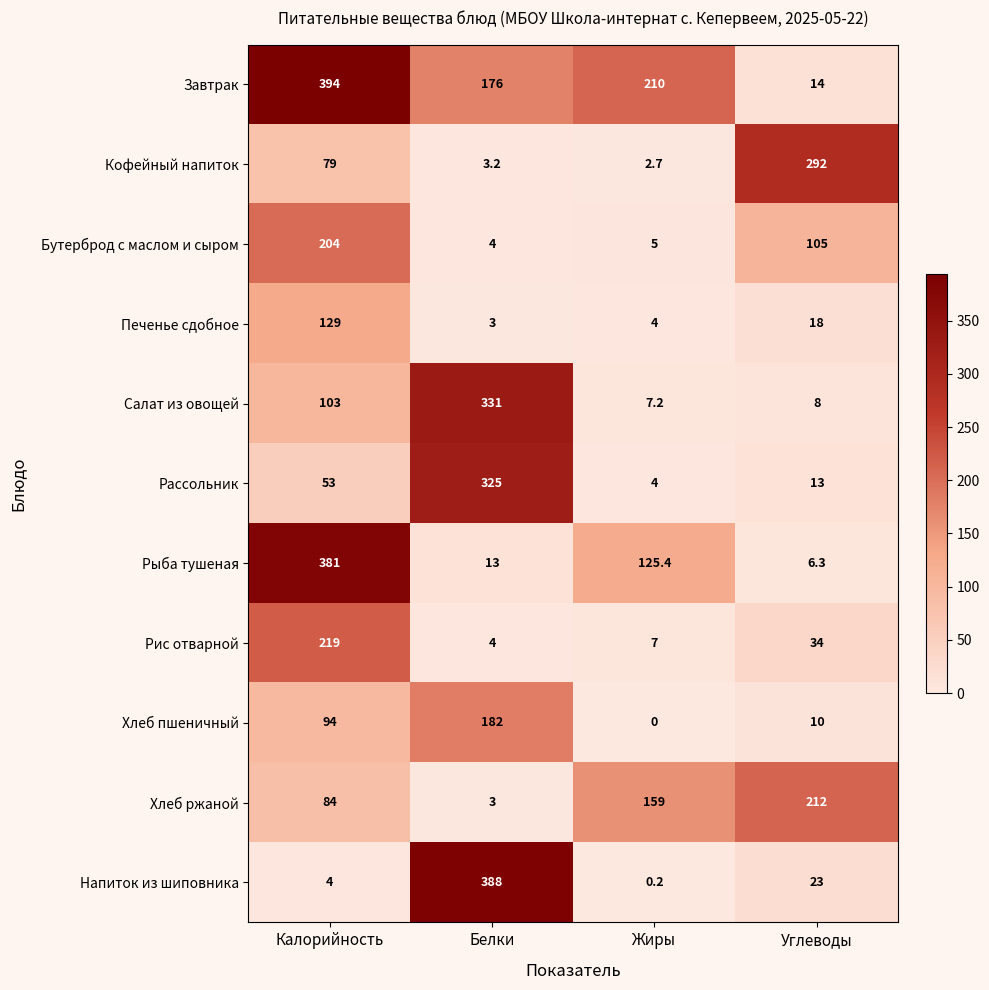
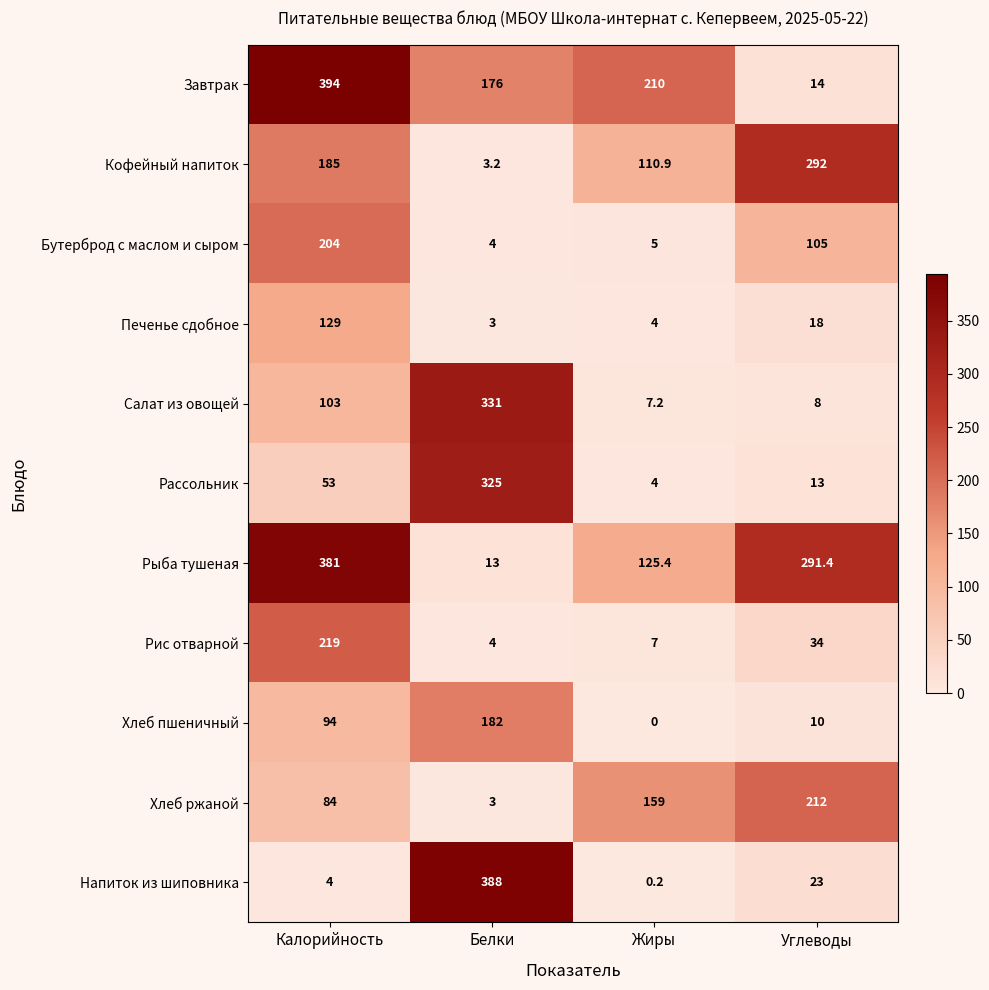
  {
    "Завтрак": {
      "Калорийность": 394,
      "Белки": 176,
      "Жиры": 210,
      "Углеводы": 14
    },
    "Кофейный напиток": {
-     "Калорийность": 79,
+     "Калорийность": 185,
      "Белки": 3.2,
-     "Жиры": 2.7,
+     "Жиры": 110.9,
      "Углеводы": 292
    },
    "Бутерброд с маслом и сыром": {
      "Калорийность": 204,
      "Белки": 4,
      "Жиры": 5,
      "Углеводы": 105
    },
    "Печенье сдобное": {
      "Калорийность": 129,
      "Белки": 3,
      "Жиры": 4,
      "Углеводы": 18
    },
    "Салат из овощей": {
      "Калорийность": 103,
      "Белки": 331,
      "Жиры": 7.2,
      "Углеводы": 8
    },
    "Рассольник": {
      "Калорийность": 53,
      "Белки": 325,
      "Жиры": 4,
      "Углеводы": 13
    },
    "Рыба тушеная": {
      "Калорийность": 381,
      "Белки": 13,
      "Жиры": 125.4,
-     "Углеводы": 6.3
+     "Углеводы": 291.4
    },
    "Рис отварной": {
      "Калорийность": 219,
      "Белки": 4,
      "Жиры": 7,
      "Углеводы": 34
    },
    "Хлеб пшеничный": {
      "Калорийность": 94,
      "Белки": 182,
      "Жиры": 0,
      "Углеводы": 10
    },
    "Хлеб ржаной": {
      "Калорийность": 84,
      "Белки": 3,
      "Жиры": 159,
      "Углеводы": 212
    },
    "Напиток из шиповника": {
      "Калорийность": 4,
      "Белки": 388,
      "Жиры": 0.2,
      "Углеводы": 23
    }
  }
